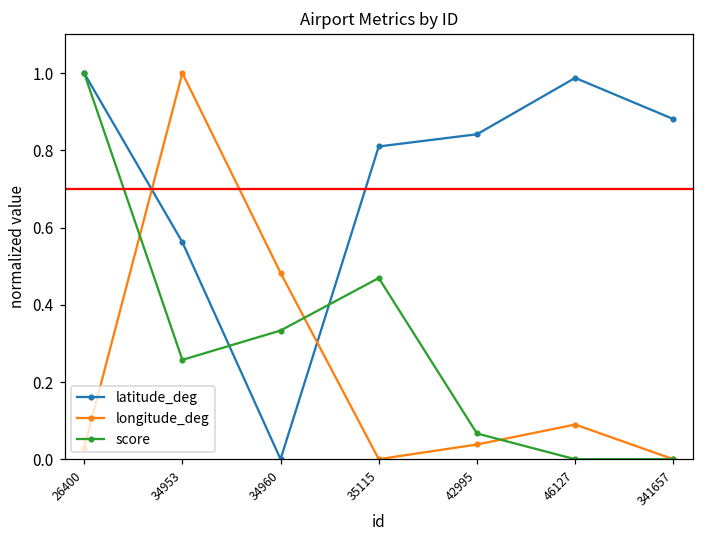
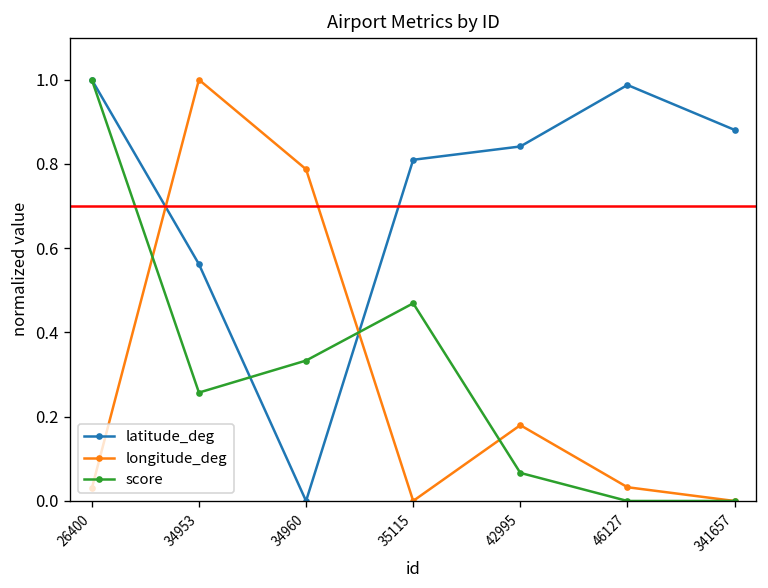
  {
    "latitude_deg": {
      "34953": 0.56,
      "34960": 0.00,
      "35115": 0.81,
      "42995": 0.84,
      "46127": 0.99,
      "341657": 0.88
    },
    "longitude_deg": {
      "34953": 1.00,
-     "34960": 0.48,
+     "34960": 0.79,
      "35115": 0.00,
-     "42995": 0.04,
-     "46127": 0.09
+     "42995": 0.18,
+     "46127": 0.03
    },
    "score": {
      "34953": 0.26,
      "34960": 0.33,
      "35115": 0.47,
      "42995": 0.07,
      "46127": 0.00
    }
  }
